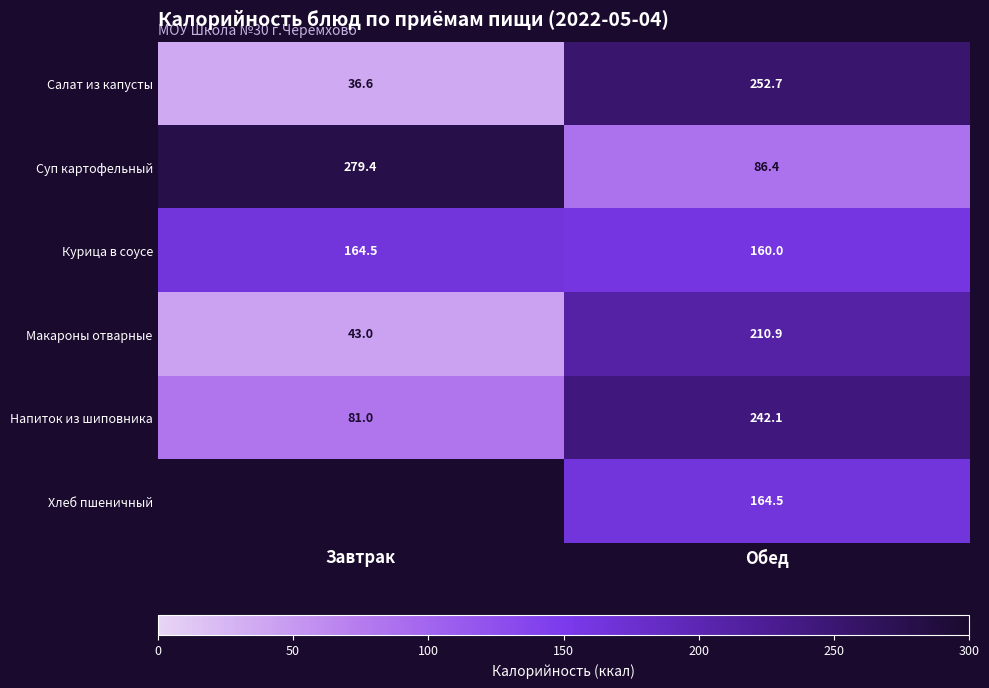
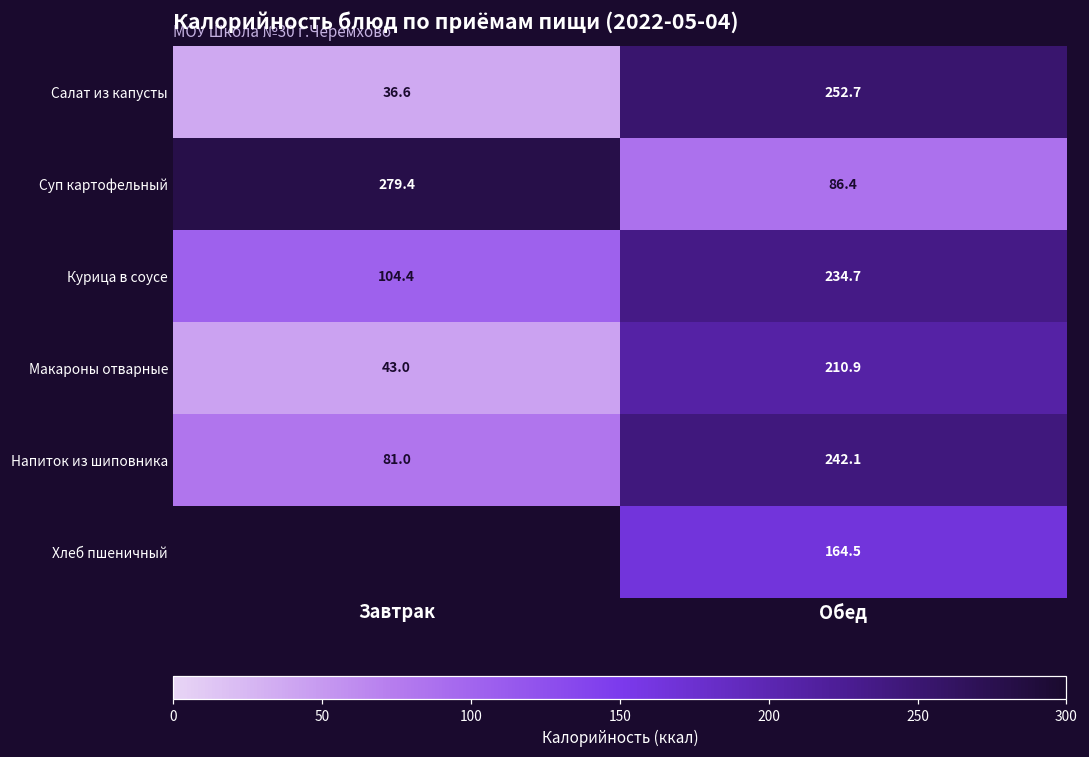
  {
    "Салат из капусты": {
      "Завтрак": 36.6,
      "Обед": 252.7
    },
    "Суп картофельный": {
      "Завтрак": 279.4,
      "Обед": 86.4
    },
    "Курица в соусе": {
-     "Завтрак": 164.5,
-     "Обед": 160.0
+     "Завтрак": 104.4,
+     "Обед": 234.7
    },
    "Макароны отварные": {
      "Завтрак": 43.0,
      "Обед": 210.9
    },
    "Напиток из шиповника": {
      "Завтрак": 81.0,
      "Обед": 242.1
    },
    "Хлеб пшеничный": {
      "Обед": 164.5
    }
  }
